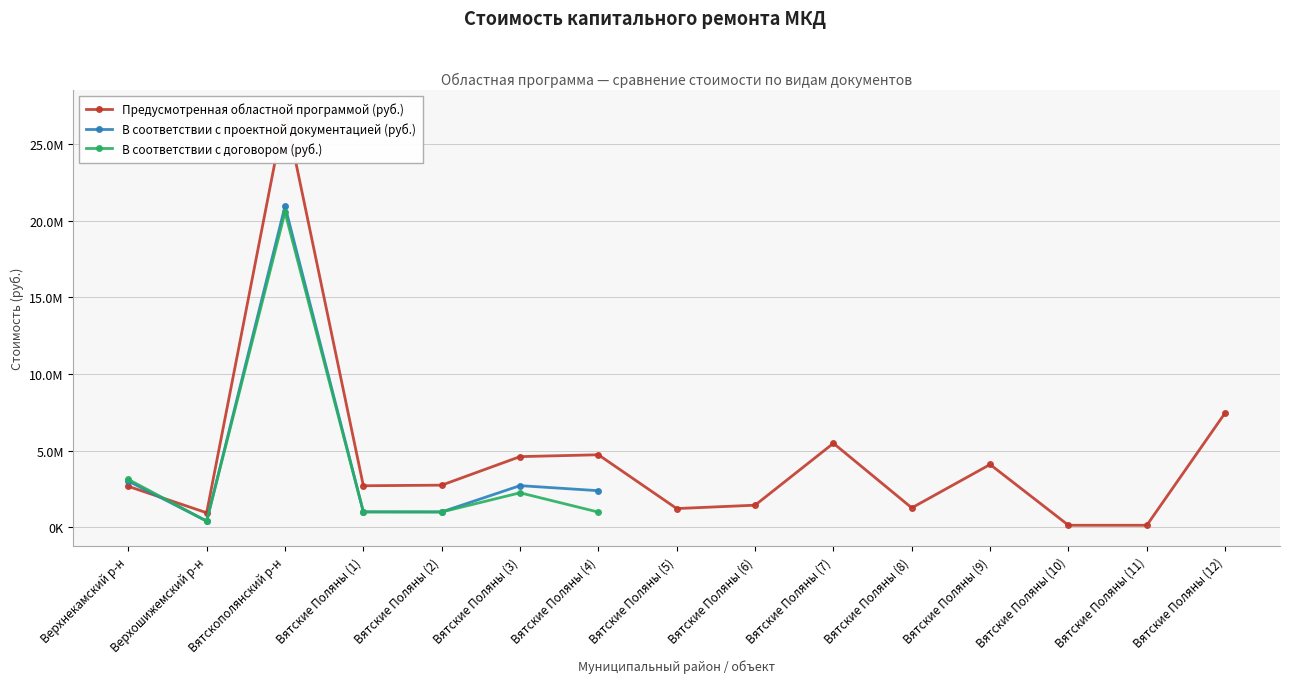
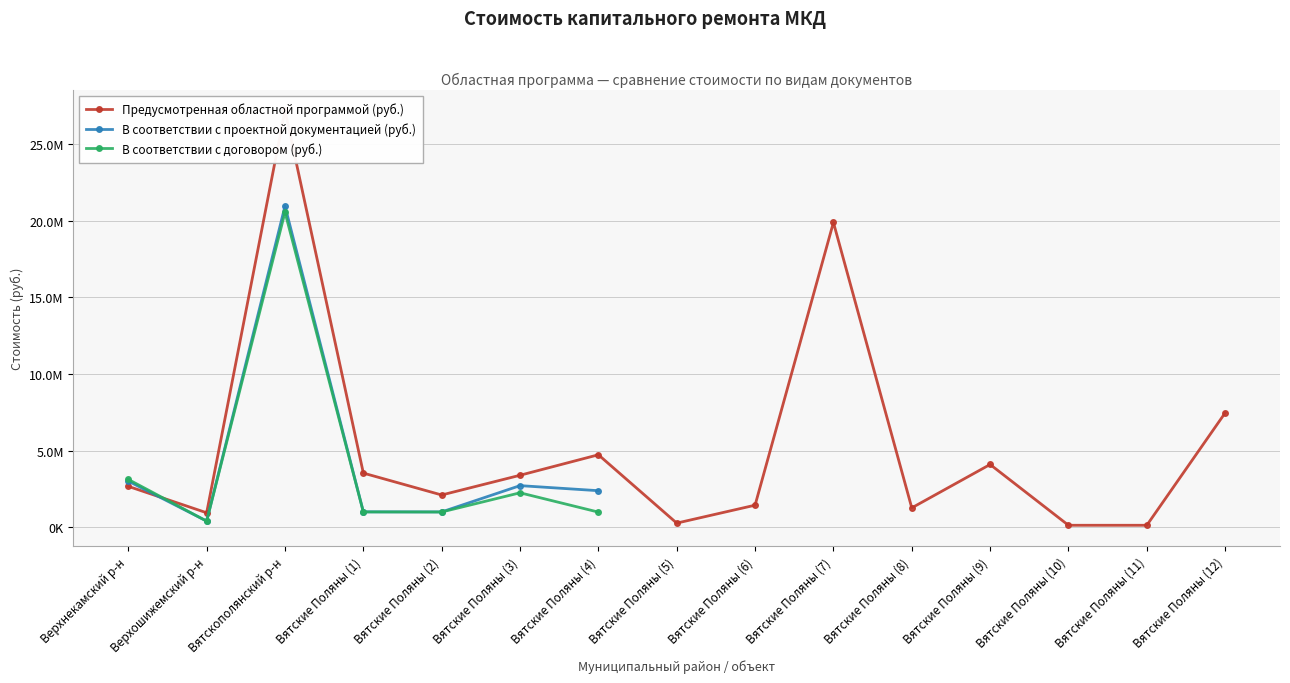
  {
    "Предусмотренная областной программой (руб.)": {
      "Верхнекамский р-н": 2700000,
      "Верхошижемский р-н": 1000000,
-     "Вятские Поляны (1)": 2700000,
-     "Вятские Поляны (2)": 2800000,
-     "Вятские Поляны (3)": 4600000,
+     "Вятские Поляны (1)": 3500000,
+     "Вятские Поляны (2)": 2100000,
+     "Вятские Поляны (3)": 3400000,
      "Вятские Поляны (4)": 4700000,
-     "Вятские Поляны (5)": 1200000,
+     "Вятские Поляны (5)": 300000,
      "Вятские Поляны (6)": 1500000,
-     "Вятские Поляны (7)": 5500000,
+     "Вятские Поляны (7)": 19900000,
      "Вятские Поляны (8)": 1300000,
      "Вятские Поляны (9)": 4100000,
      "Вятские Поляны (10)": 100000,
      "Вятские Поляны (11)": 100000,
      "Вятские Поляны (12)": 7500000
    },
    "В соответствии с проектной документацией (руб.)": {
      "Вятскополянский р-н": 21000000,
      "Вятские Поляны (3)": 2700000,
      "Вятские Поляны (4)": 2400000
    },
    "В соответствии с договором (руб.)": {
      "Вятскополянский р-н": 20600000,
      "Вятские Поляны (3)": 2300000,
      "Вятские Поляны (4)": 1000000
    }
  }
